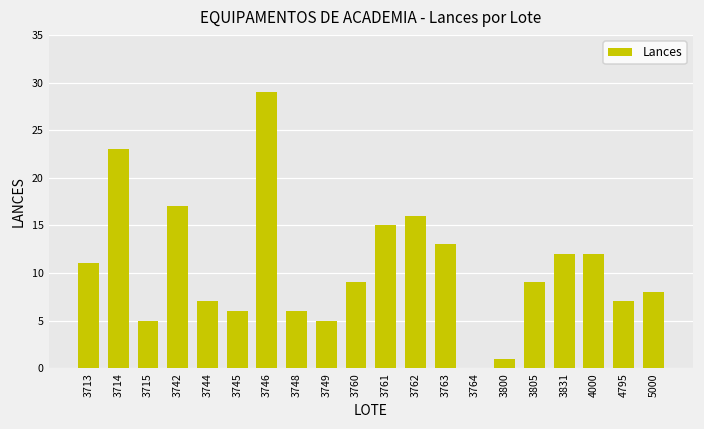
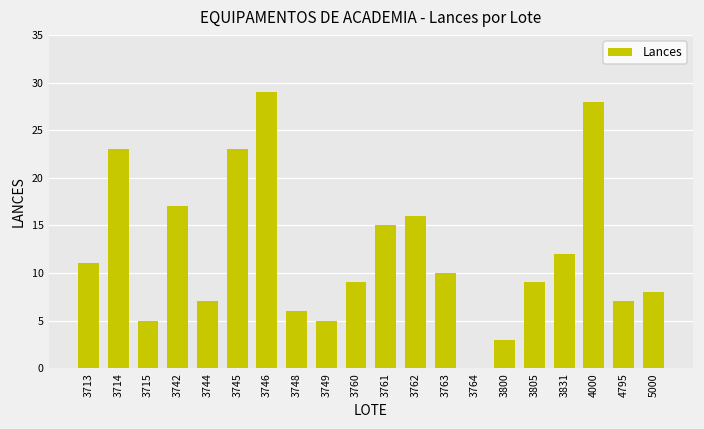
  {
    "3713": 11,
    "3714": 23,
    "3715": 5,
    "3742": 17,
    "3744": 7,
-   "3745": 6,
+   "3745": 23,
    "3746": 29,
    "3748": 6,
    "3749": 5,
    "3760": 9,
    "3761": 15,
    "3762": 16,
-   "3763": 13,
+   "3763": 10,
    "3764": 0,
-   "3800": 1,
+   "3800": 3,
    "3805": 9,
    "3831": 12,
-   "4000": 12,
+   "4000": 28,
    "4795": 7,
    "5000": 8
  }
